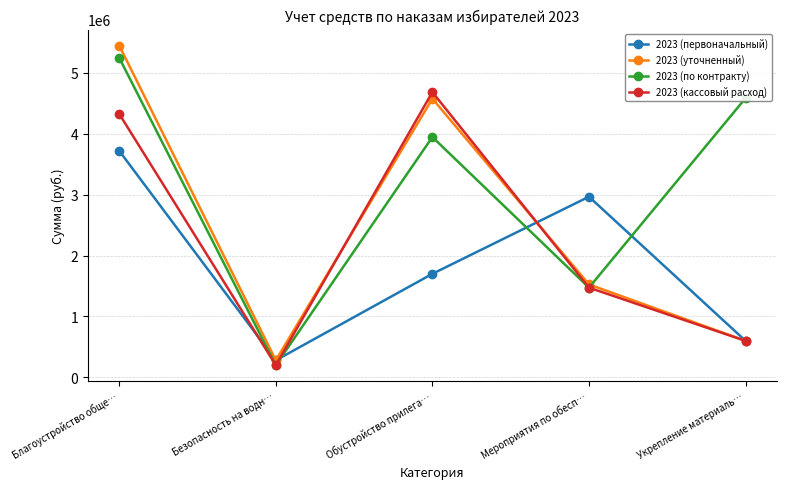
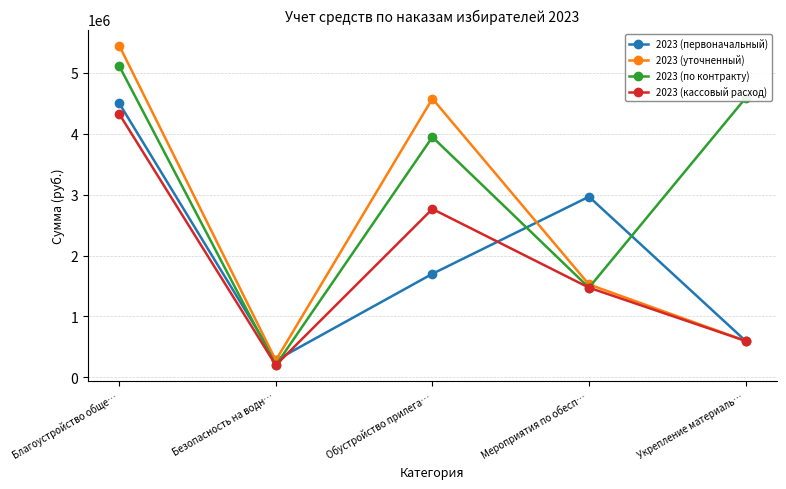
  {
    "2023 (первоначальный)": {
-     "Благоустройство обще…": 3700000,
+     "Благоустройство обще…": 4500000,
      "Обустройство прилега…": 1700000,
      "Мероприятия по обесп…": 3000000
    },
    "2023 (уточненный)": {
      "Благоустройство обще…": 5400000,
      "Обустройство прилега…": 4600000,
      "Мероприятия по обесп…": 1500000
    },
    "2023 (по контракту)": {
-     "Благоустройство обще…": 5200000,
+     "Благоустройство обще…": 5100000,
      "Обустройство прилега…": 3900000
    },
    "2023 (кассовый расход)": {
      "Благоустройство обще…": 4300000,
-     "Обустройство прилега…": 4700000
+     "Обустройство прилега…": 2800000
    }
  }
